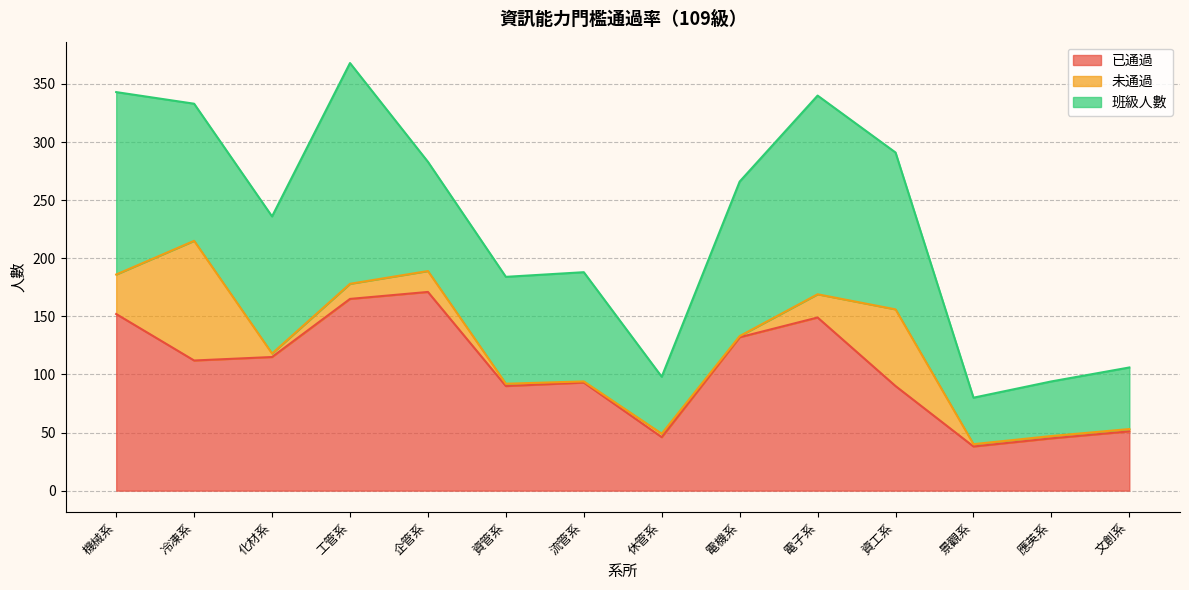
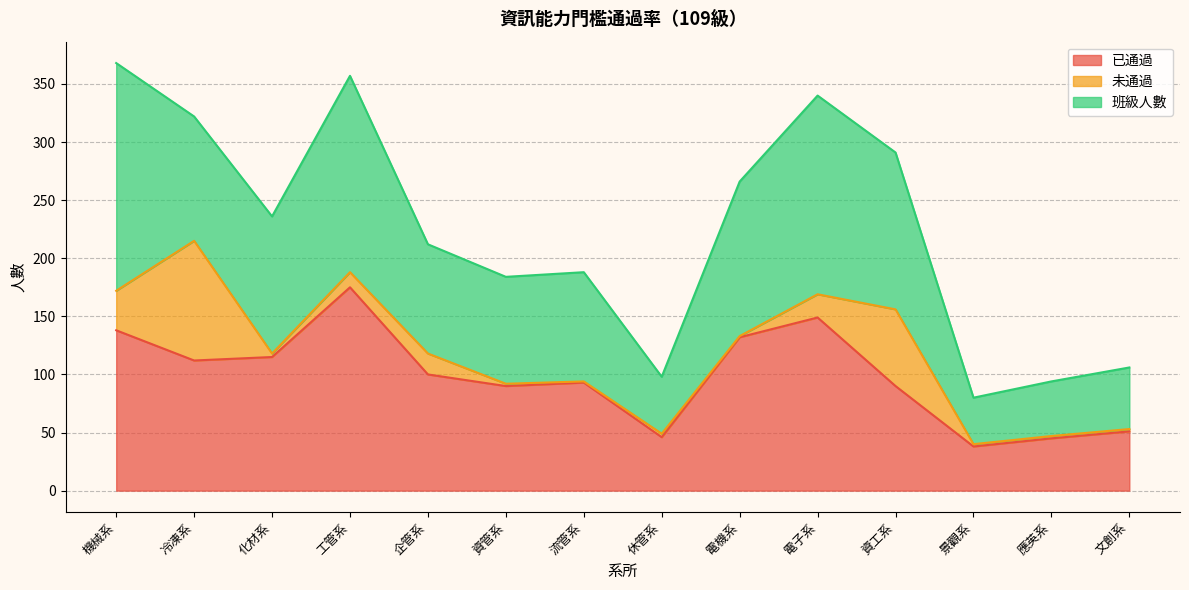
  {
    "已通過": {
-     "機械系": 152,
+     "機械系": 138,
      "冷凍系": 112,
      "化材系": 115,
-     "工管系": 165,
-     "企管系": 171,
+     "工管系": 175,
+     "企管系": 100,
      "休管系": 46,
      "電子系": 149,
      "資工系": 90
    },
    "未通過": {
      "機械系": 34,
      "冷凍系": 103,
      "化材系": 3,
      "工管系": 13,
      "企管系": 18,
      "休管系": 3,
      "電子系": 20,
      "資工系": 66
    },
    "班級人數": {
-     "機械系": 157,
-     "冷凍系": 118,
+     "機械系": 196,
+     "冷凍系": 107,
      "化材系": 118,
-     "工管系": 190,
+     "工管系": 169,
      "企管系": 94,
      "資管系": 92,
      "流管系": 94,
      "休管系": 49,
      "電機系": 133,
      "電子系": 171,
      "資工系": 135,
      "景觀系": 40,
      "應英系": 47,
      "文創系": 53
    }
  }
